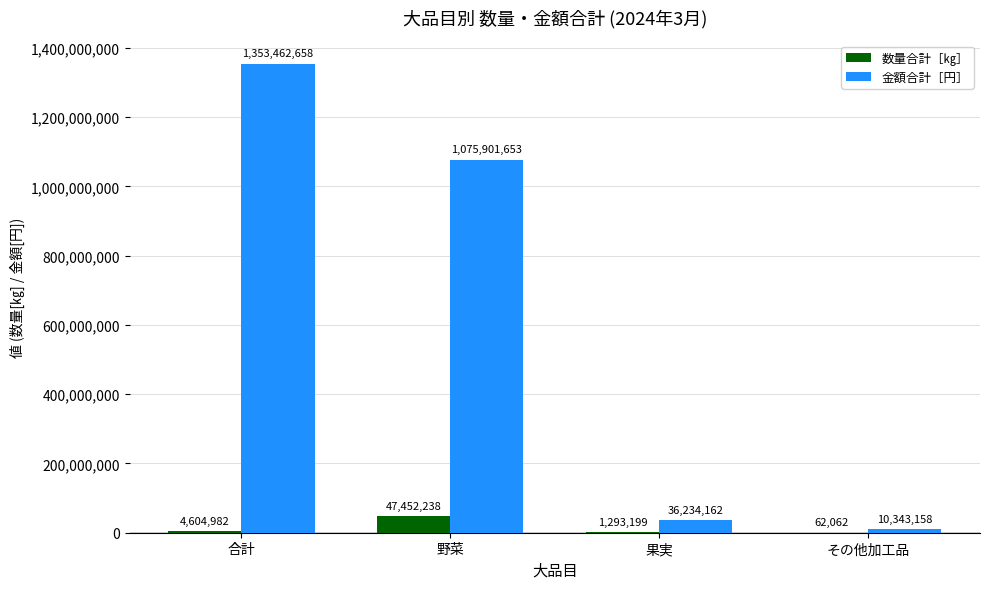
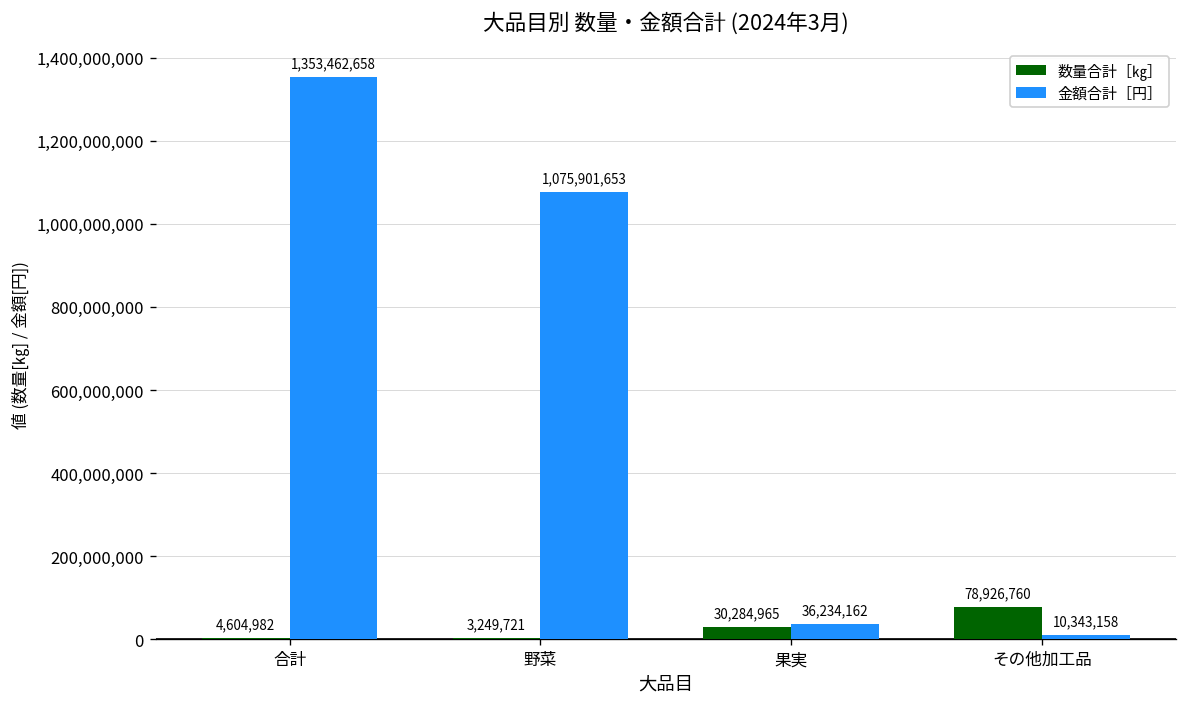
  {
    "数量合計［㎏］": {
      "合計": "4,604,982",
-     "野菜": "47,452,238",
-     "果実": "1,293,199",
-     "その他加工品": "62,062"
+     "野菜": "3,249,721",
+     "果実": "30,284,965",
+     "その他加工品": "78,926,760"
    },
    "金額合計［円］": {
      "合計": "1,353,462,658",
      "野菜": "1,075,901,653",
      "果実": "36,234,162",
      "その他加工品": "10,343,158"
    }
  }
